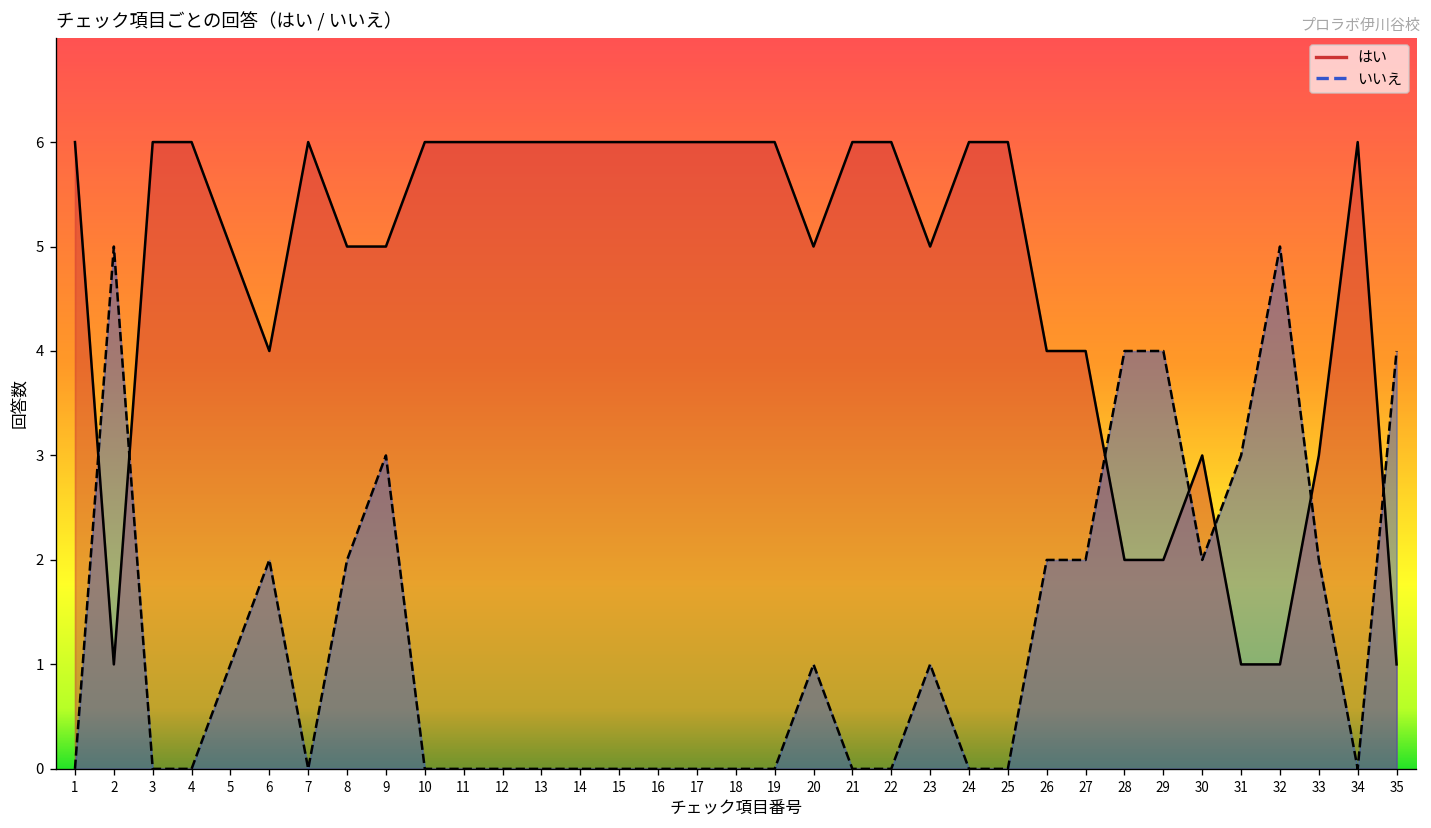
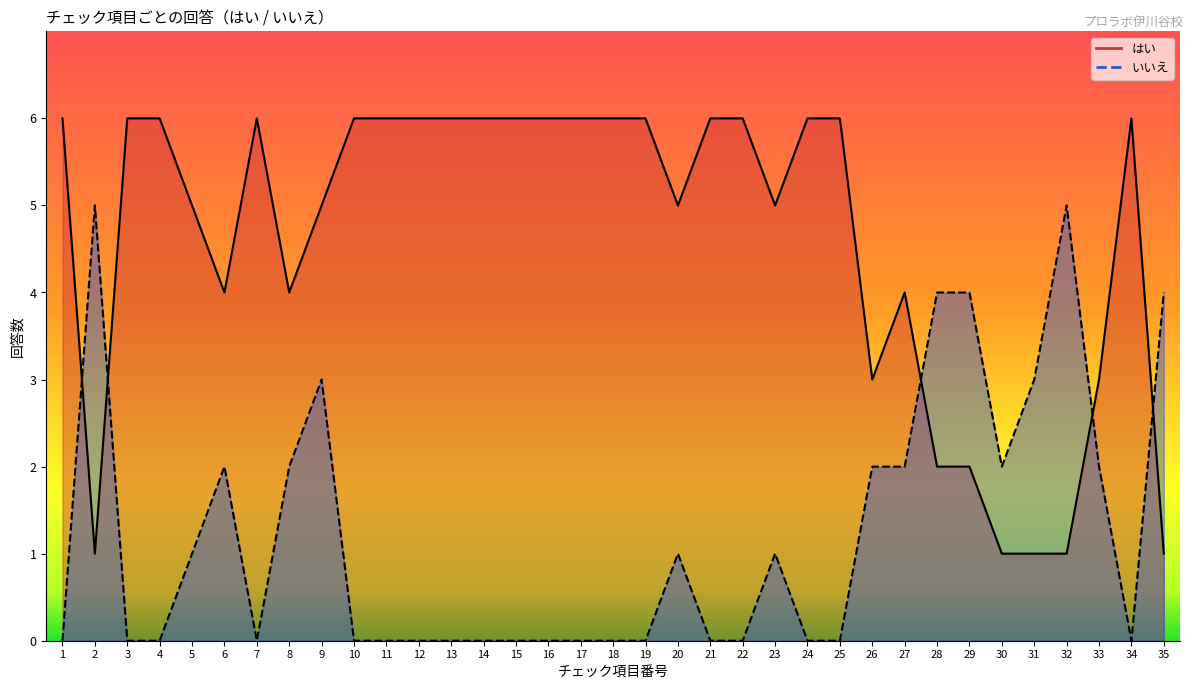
  {
    "はい": {
      "1": 6,
      "2": 1,
      "3": 6,
      "4": 6,
      "5": 5,
      "6": 4,
      "7": 6,
-     "8": 5,
+     "8": 4,
      "9": 5,
      "10": 6,
      "11": 6,
      "12": 6,
      "13": 6,
      "14": 6,
      "15": 6,
      "16": 6,
      "17": 6,
      "18": 6,
      "19": 6,
      "20": 5,
      "21": 6,
      "22": 6,
      "23": 5,
      "24": 6,
      "25": 6,
-     "26": 4,
+     "26": 3,
      "27": 4,
      "28": 2,
      "29": 2,
-     "30": 3,
+     "30": 1,
      "31": 1,
      "32": 1,
      "33": 3,
      "34": 6,
      "35": 1
    },
    "いいえ": {
      "1": 0,
      "2": 5,
      "3": 0,
      "4": 0,
      "5": 1,
      "6": 2,
      "7": 0,
      "8": 2,
      "9": 3,
      "10": 0,
      "11": 0,
      "12": 0,
      "13": 0,
      "14": 0,
      "15": 0,
      "16": 0,
      "17": 0,
      "18": 0,
      "19": 0,
      "20": 1,
      "21": 0,
      "22": 0,
      "23": 1,
      "24": 0,
      "25": 0,
      "26": 2,
      "27": 2,
      "28": 4,
      "29": 4,
      "30": 2,
      "31": 3,
      "32": 5,
      "33": 2,
      "34": 0,
      "35": 4
    }
  }
